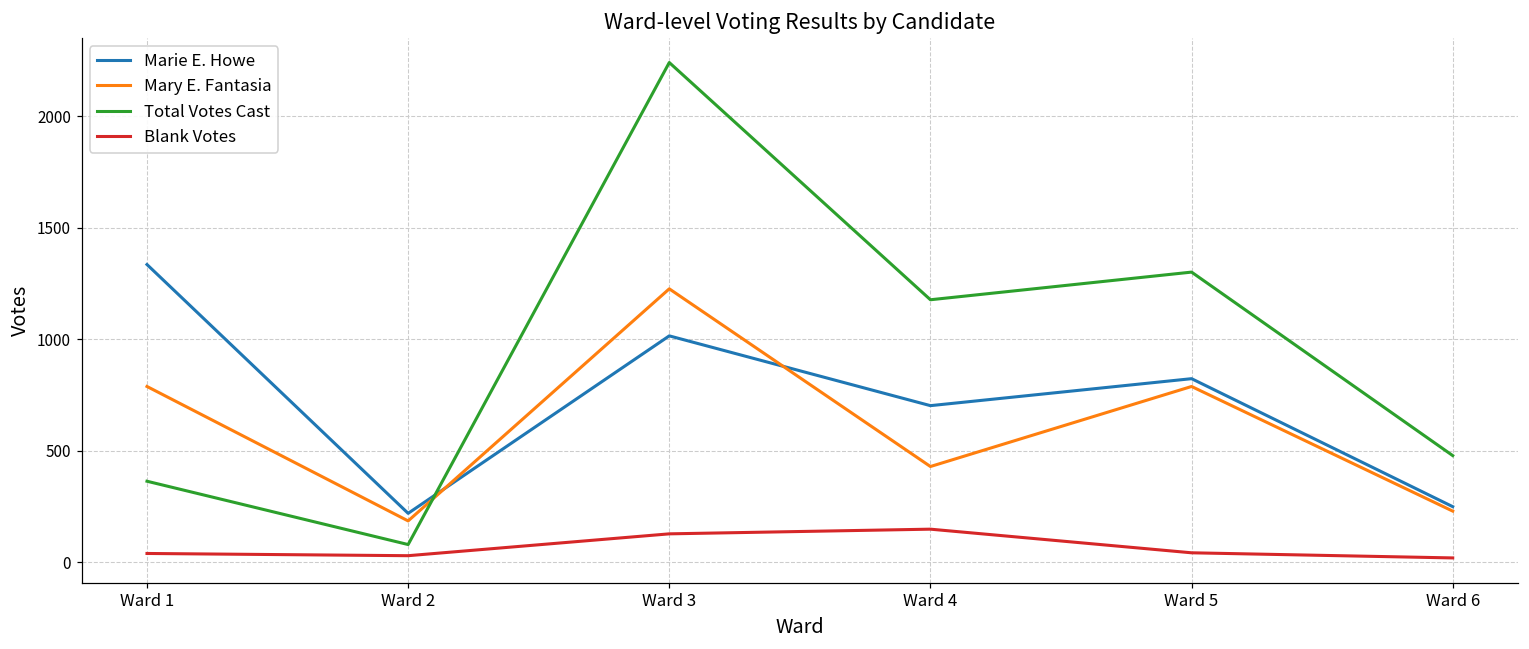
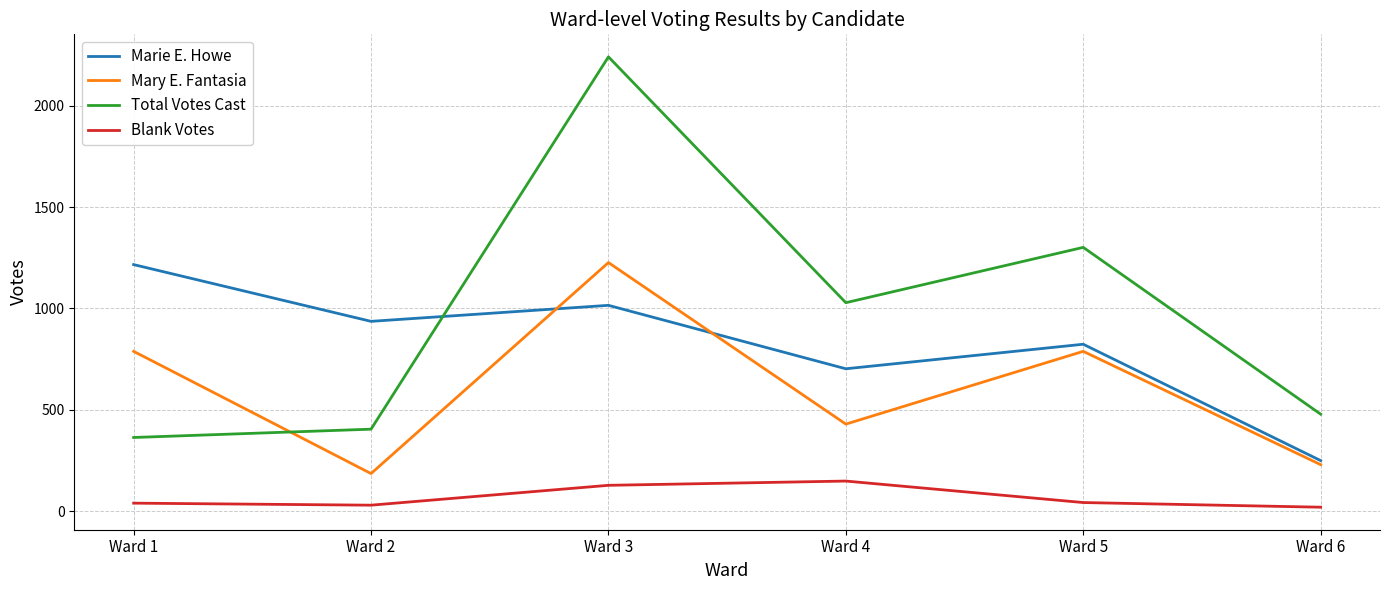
  {
    "Marie E. Howe": {
-     "Ward 1": 1340,
-     "Ward 2": 220,
+     "Ward 1": 1220,
+     "Ward 2": 940,
      "Ward 3": 1020,
      "Ward 4": 700,
      "Ward 5": 820,
      "Ward 6": 250
    },
    "Mary E. Fantasia": {
      "Ward 1": 790,
      "Ward 2": 190,
      "Ward 3": 1230,
      "Ward 4": 430,
      "Ward 5": 790,
      "Ward 6": 230
    },
    "Total Votes Cast": {
      "Ward 1": 360,
-     "Ward 2": 80,
+     "Ward 2": 400,
      "Ward 3": 2240,
-     "Ward 4": 1180,
+     "Ward 4": 1030,
      "Ward 5": 1300,
      "Ward 6": 480
    },
    "Blank Votes": {
      "Ward 1": 40,
      "Ward 2": 30,
      "Ward 3": 130,
      "Ward 4": 150,
      "Ward 5": 40,
      "Ward 6": 20
    }
  }
